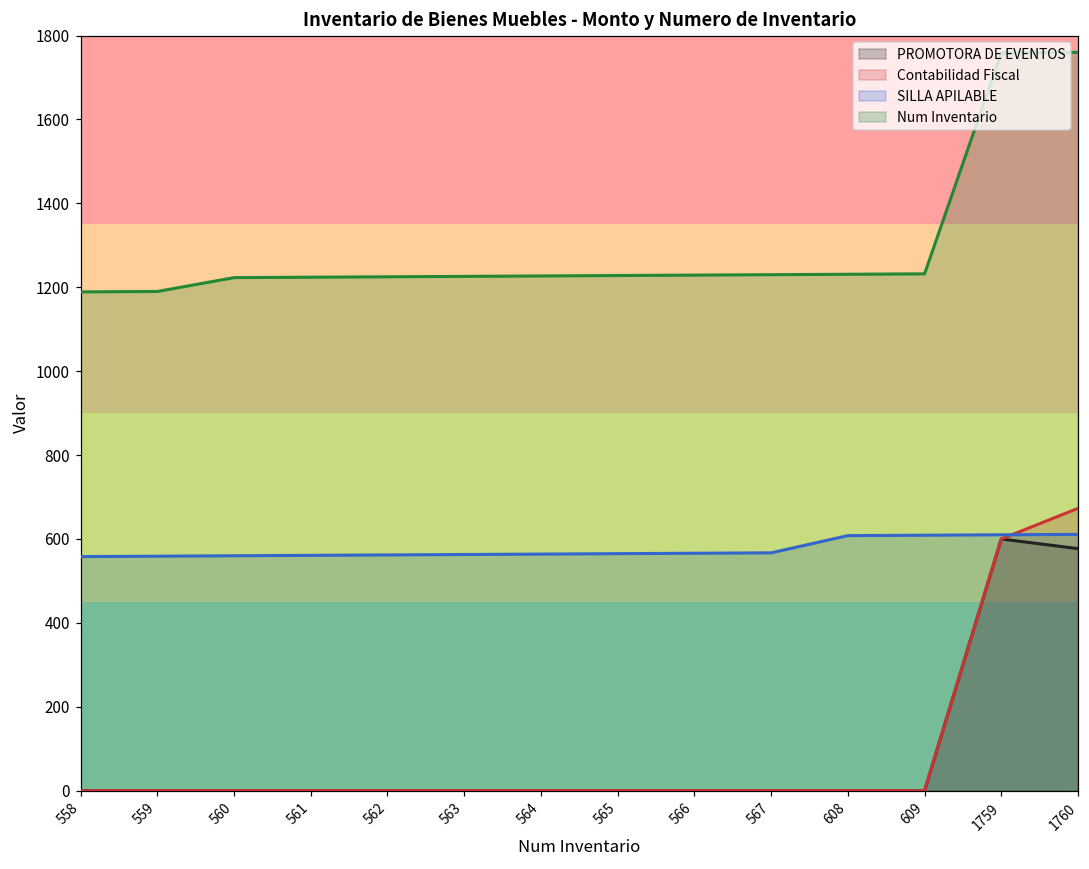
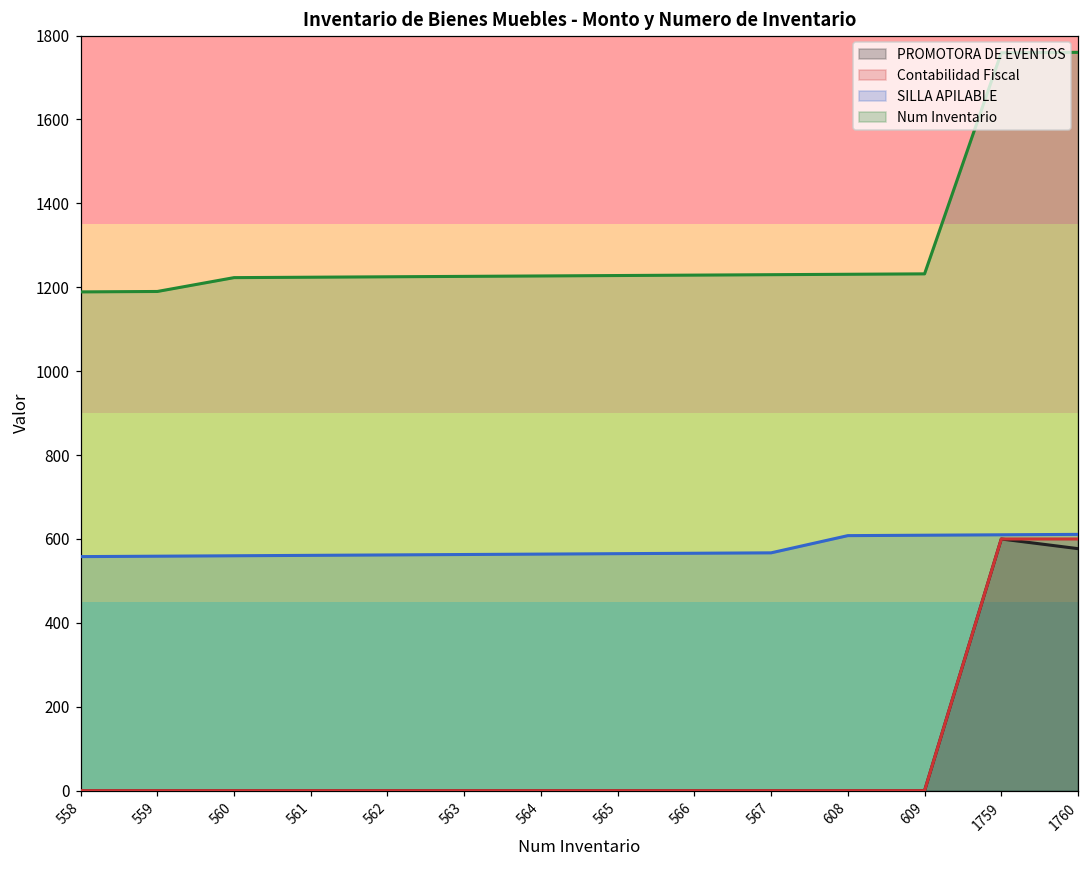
  {
    "Contabilidad Fiscal": {
-     "1760": 670
+     "1760": 600
    }
  }
